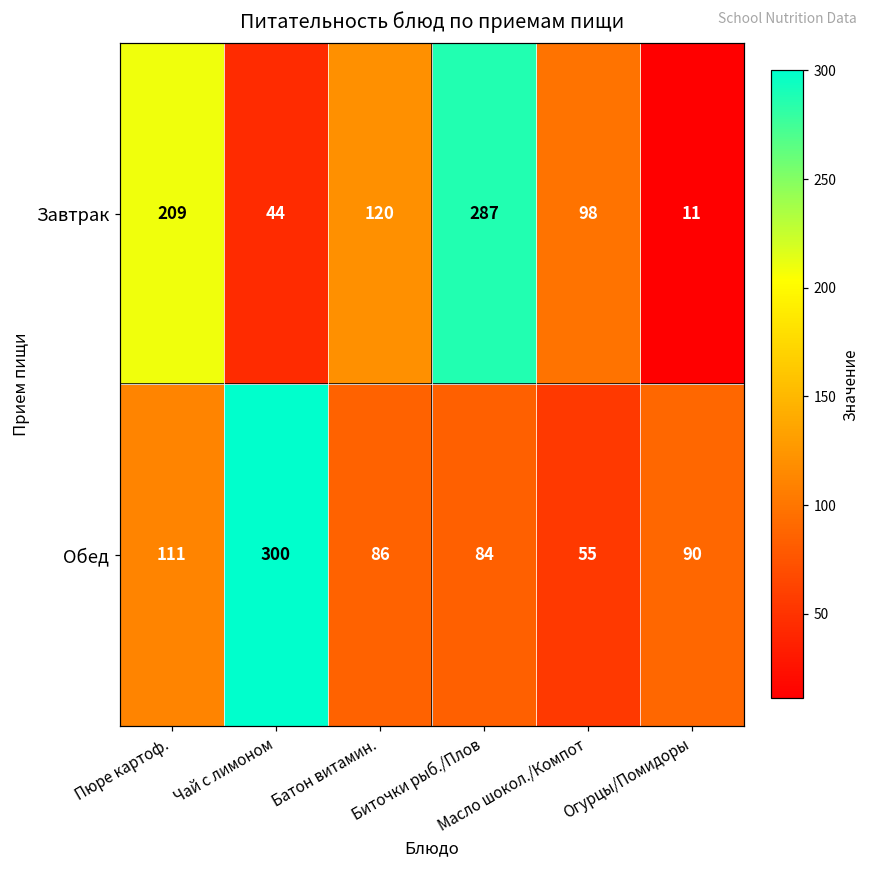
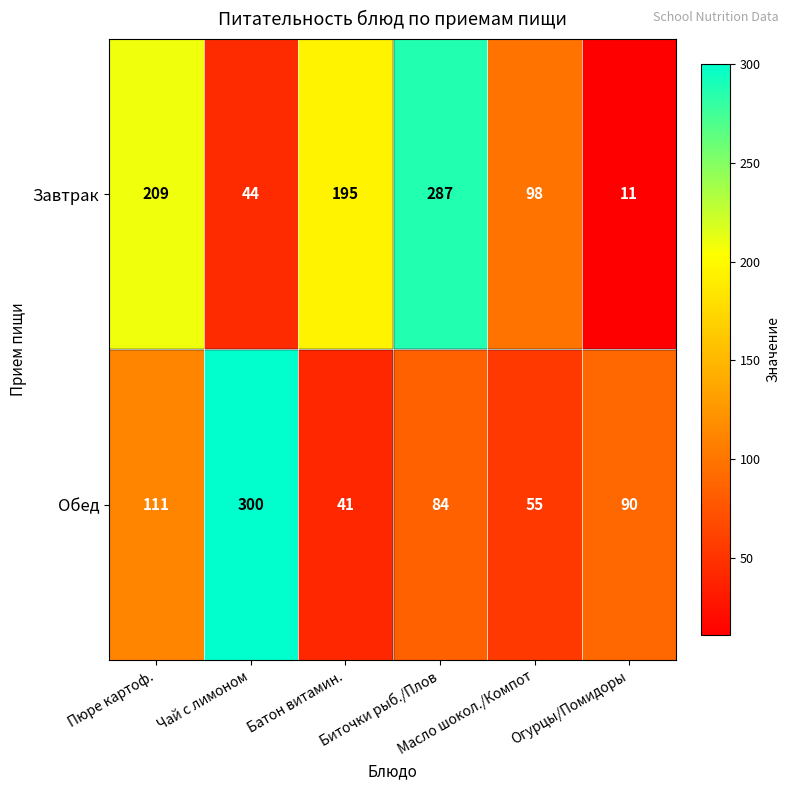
  {
    "Завтрак": {
      "Пюре картоф.": 209,
      "Чай с лимоном": 44,
-     "Батон витамин.": 120,
+     "Батон витамин.": 195,
      "Биточки рыб./Плов": 287,
      "Масло шокол./Компот": 98,
      "Огурцы/Помидоры": 11
    },
    "Обед": {
      "Пюре картоф.": 111,
      "Чай с лимоном": 300,
-     "Батон витамин.": 86,
+     "Батон витамин.": 41,
      "Биточки рыб./Плов": 84,
      "Масло шокол./Компот": 55,
      "Огурцы/Помидоры": 90
    }
  }
